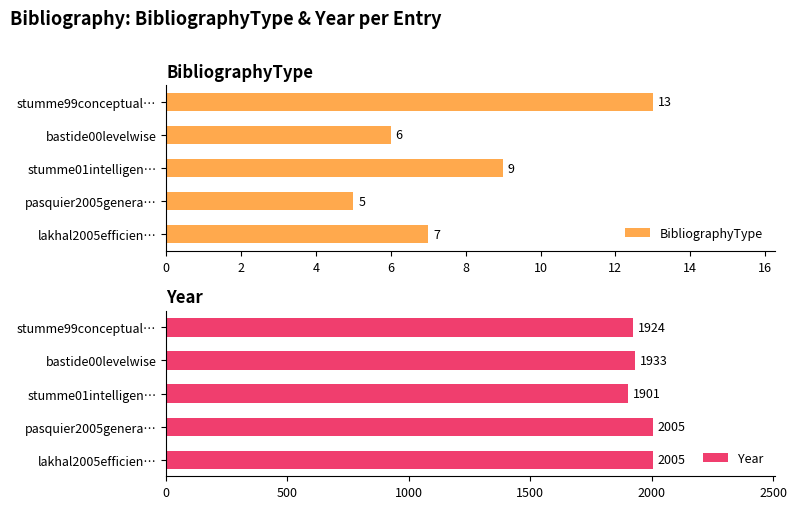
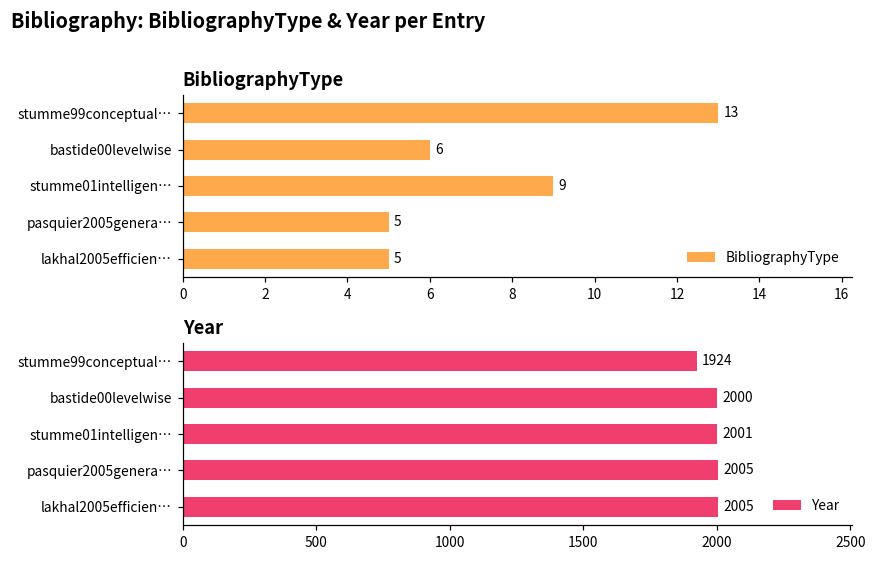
  {
    "BibliographyType": {
      "stumme99conceptual…": 13,
      "bastide00levelwise": 6,
      "stumme01intelligen…": 9,
      "pasquier2005genera…": 5,
-     "lakhal2005efficien…": 7
+     "lakhal2005efficien…": 5
    },
    "Year": {
      "stumme99conceptual…": 1924,
-     "bastide00levelwise": 1933,
-     "stumme01intelligen…": 1901,
+     "bastide00levelwise": 2000,
+     "stumme01intelligen…": 2001,
      "pasquier2005genera…": 2005,
      "lakhal2005efficien…": 2005
    }
  }
